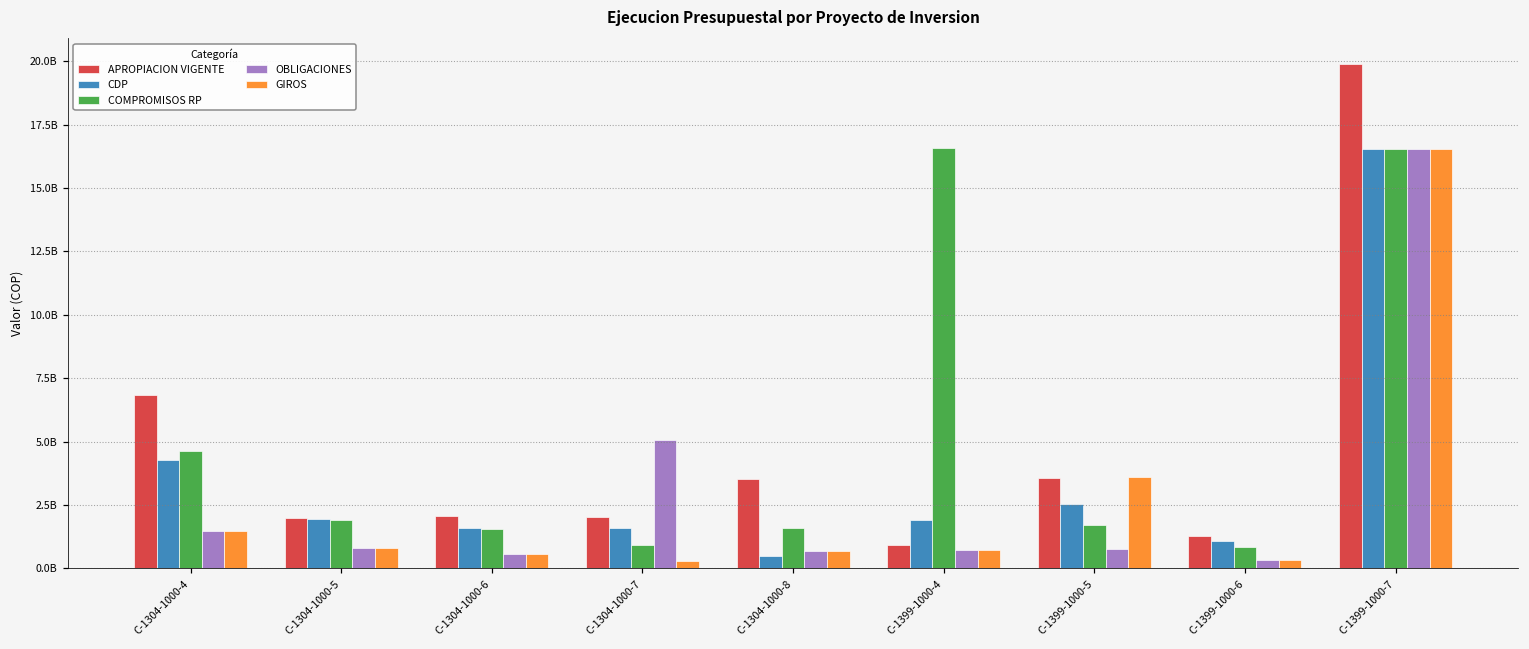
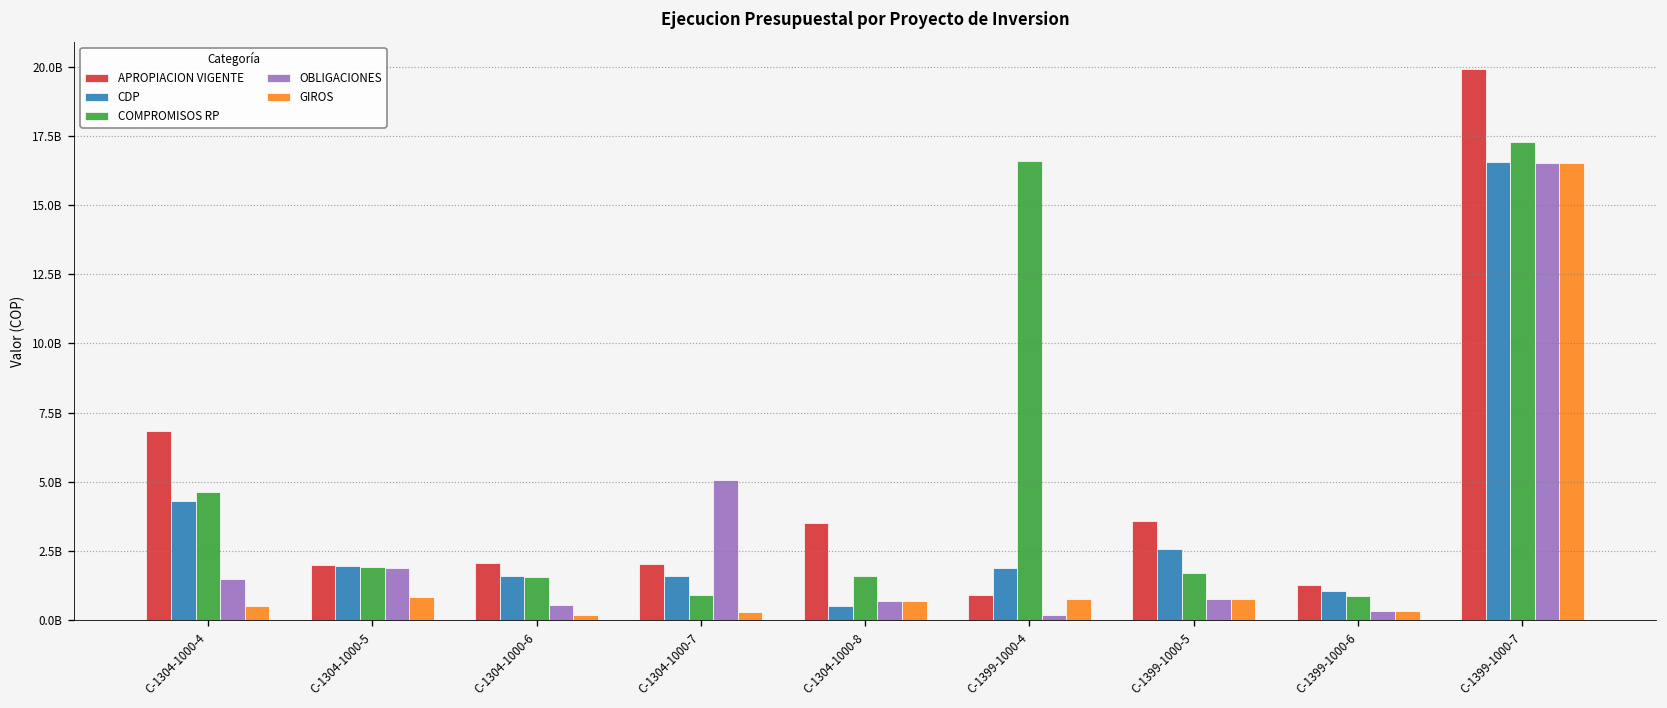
  {
    "APROPIACION VIGENTE": {
      "C-1304-1000-4": 6800000000,
      "C-1304-1000-5": 2000000000,
      "C-1304-1000-6": 2000000000,
      "C-1304-1000-7": 2000000000,
      "C-1304-1000-8": 3500000000,
      "C-1399-1000-4": 900000000,
      "C-1399-1000-5": 3600000000,
      "C-1399-1000-6": 1300000000,
      "C-1399-1000-7": 19900000000
    },
    "CDP": {
      "C-1304-1000-4": 4300000000,
      "C-1304-1000-5": 2000000000,
      "C-1304-1000-6": 1600000000,
      "C-1304-1000-7": 1600000000,
      "C-1304-1000-8": 500000000,
      "C-1399-1000-4": 1900000000,
      "C-1399-1000-5": 2600000000,
      "C-1399-1000-6": 1100000000,
      "C-1399-1000-7": 16600000000
    },
    "COMPROMISOS RP": {
      "C-1304-1000-4": 4600000000,
      "C-1304-1000-5": 1900000000,
      "C-1304-1000-6": 1500000000,
      "C-1304-1000-7": 900000000,
      "C-1304-1000-8": 1600000000,
      "C-1399-1000-4": 16600000000,
      "C-1399-1000-5": 1700000000,
      "C-1399-1000-6": 900000000,
-     "C-1399-1000-7": 16500000000
+     "C-1399-1000-7": 17300000000
    },
    "OBLIGACIONES": {
      "C-1304-1000-4": 1500000000,
-     "C-1304-1000-5": 800000000,
+     "C-1304-1000-5": 1900000000,
      "C-1304-1000-6": 600000000,
      "C-1304-1000-7": 5100000000,
      "C-1304-1000-8": 700000000,
-     "C-1399-1000-4": 700000000,
+     "C-1399-1000-4": 200000000,
      "C-1399-1000-5": 800000000,
      "C-1399-1000-6": 300000000,
      "C-1399-1000-7": 16500000000
    },
    "GIROS": {
-     "C-1304-1000-4": 1500000000,
+     "C-1304-1000-4": 500000000,
      "C-1304-1000-5": 800000000,
-     "C-1304-1000-6": 600000000,
+     "C-1304-1000-6": 200000000,
      "C-1304-1000-7": 300000000,
      "C-1304-1000-8": 700000000,
      "C-1399-1000-4": 700000000,
-     "C-1399-1000-5": 3600000000,
+     "C-1399-1000-5": 800000000,
      "C-1399-1000-6": 300000000,
      "C-1399-1000-7": 16500000000
    }
  }
